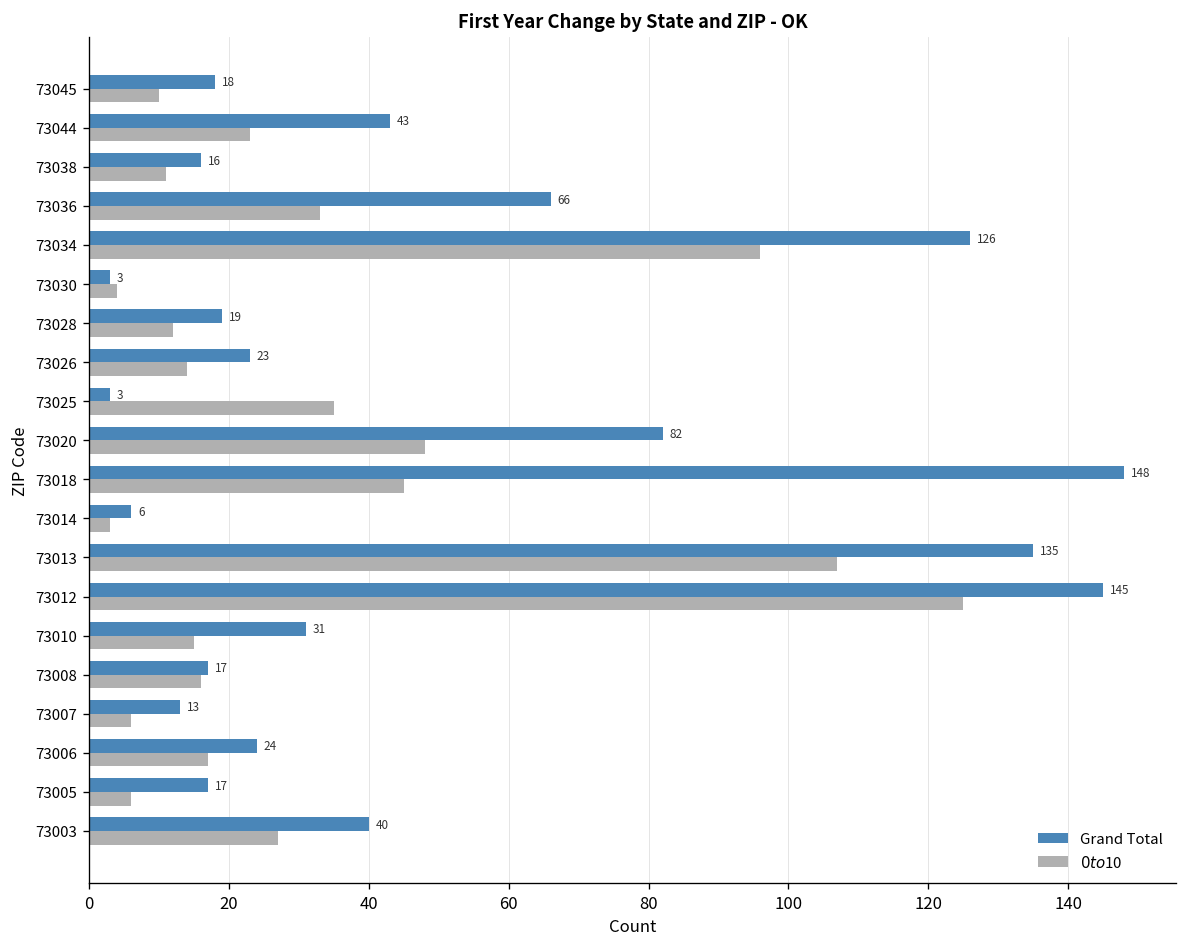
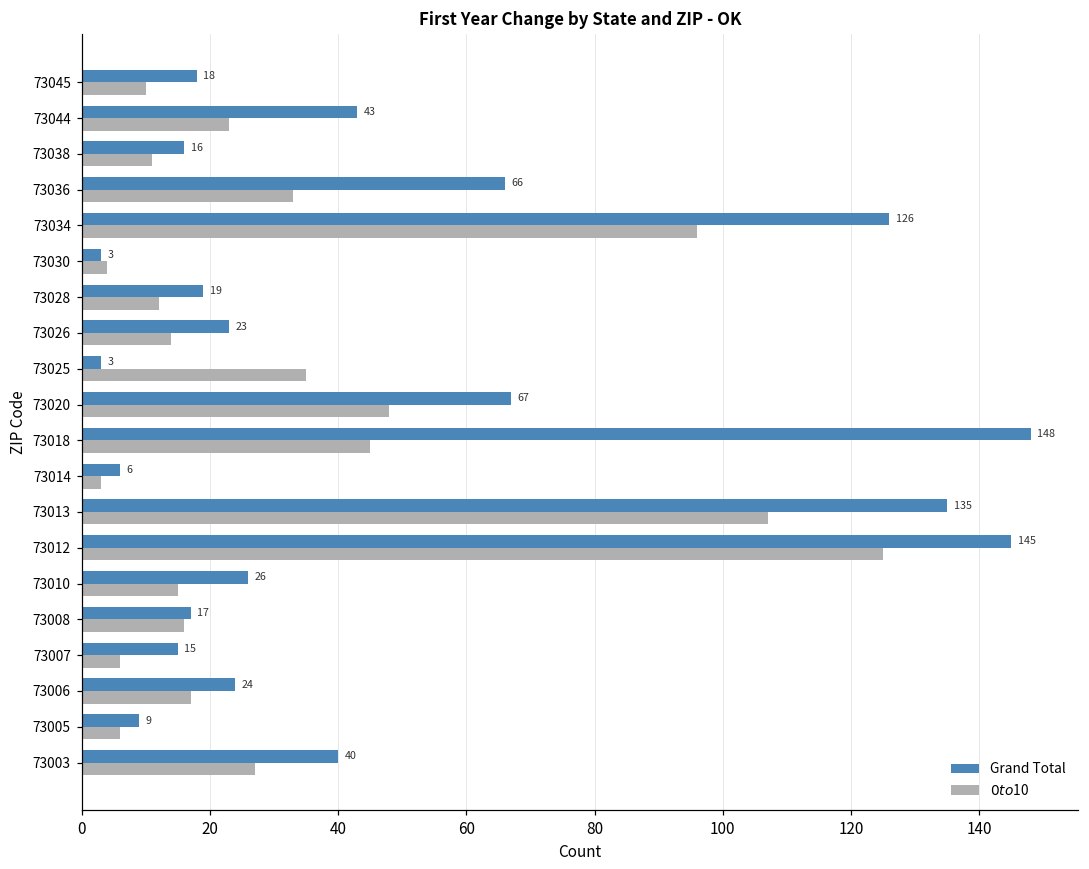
  {
    "Grand Total": {
      "73045": 18,
      "73044": 43,
      "73038": 16,
      "73036": 66,
      "73034": 126,
      "73030": 3,
      "73028": 19,
      "73026": 23,
      "73025": 3,
-     "73020": 82,
+     "73020": 67,
      "73018": 148,
      "73014": 6,
      "73013": 135,
      "73012": 145,
-     "73010": 31,
+     "73010": 26,
      "73008": 17,
-     "73007": 13,
+     "73007": 15,
      "73006": 24,
-     "73005": 17,
+     "73005": 9,
      "73003": 40
    }
  }
